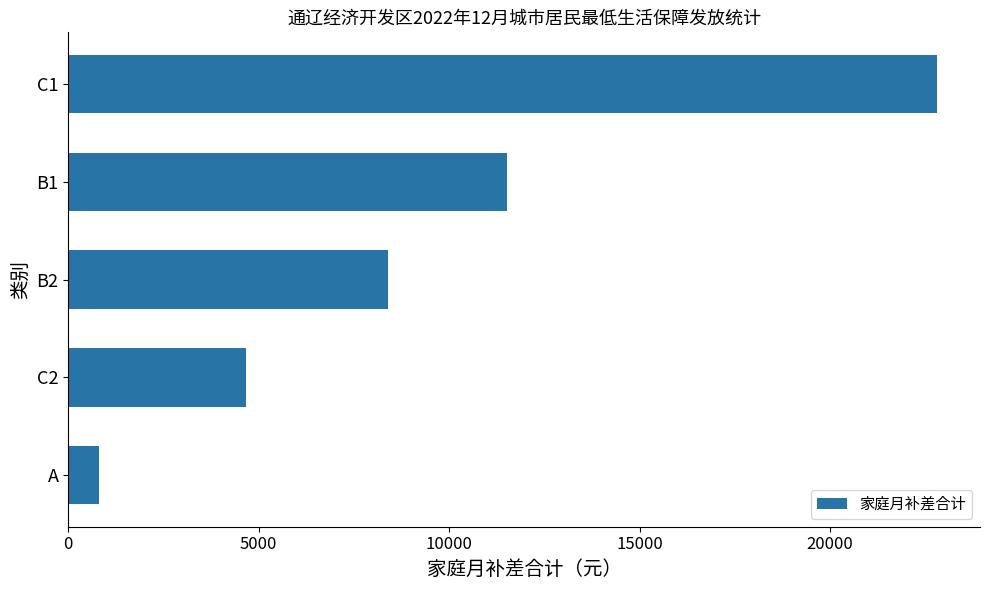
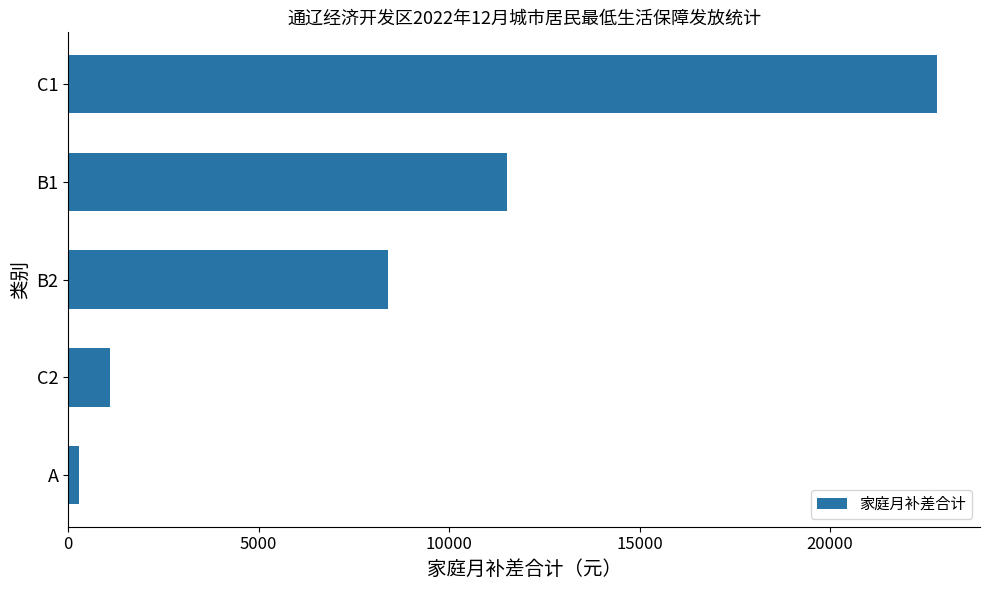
  {
    "C1": 22800,
    "B1": 11500,
    "B2": 8400,
-   "C2": 4700,
-   "A": 800
+   "C2": 1100,
+   "A": 300
  }
